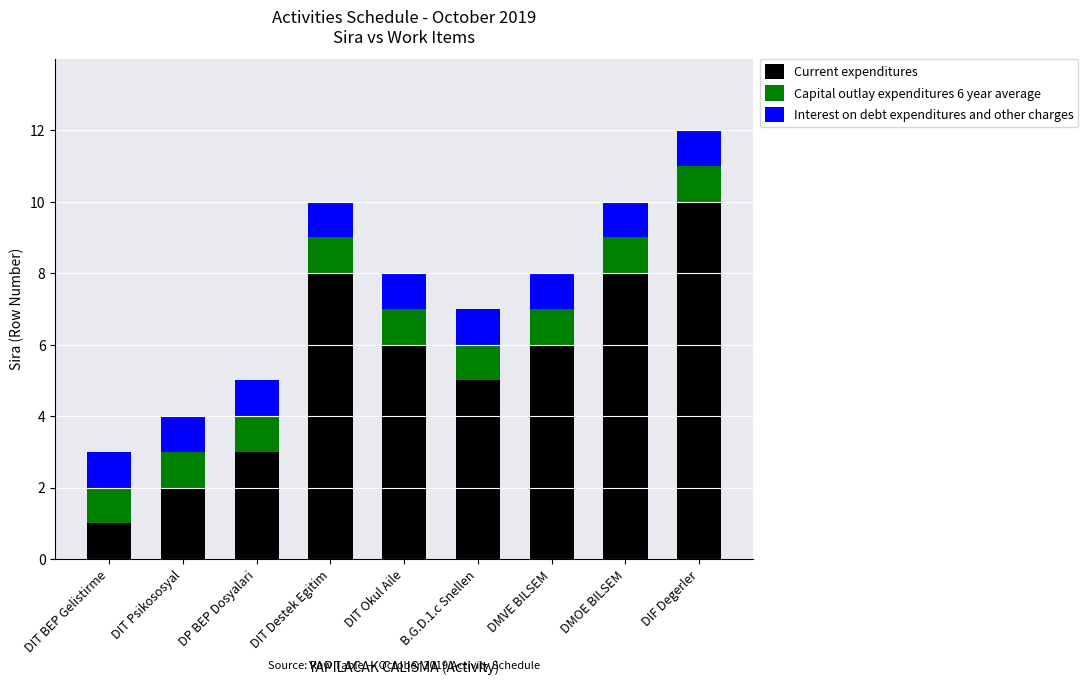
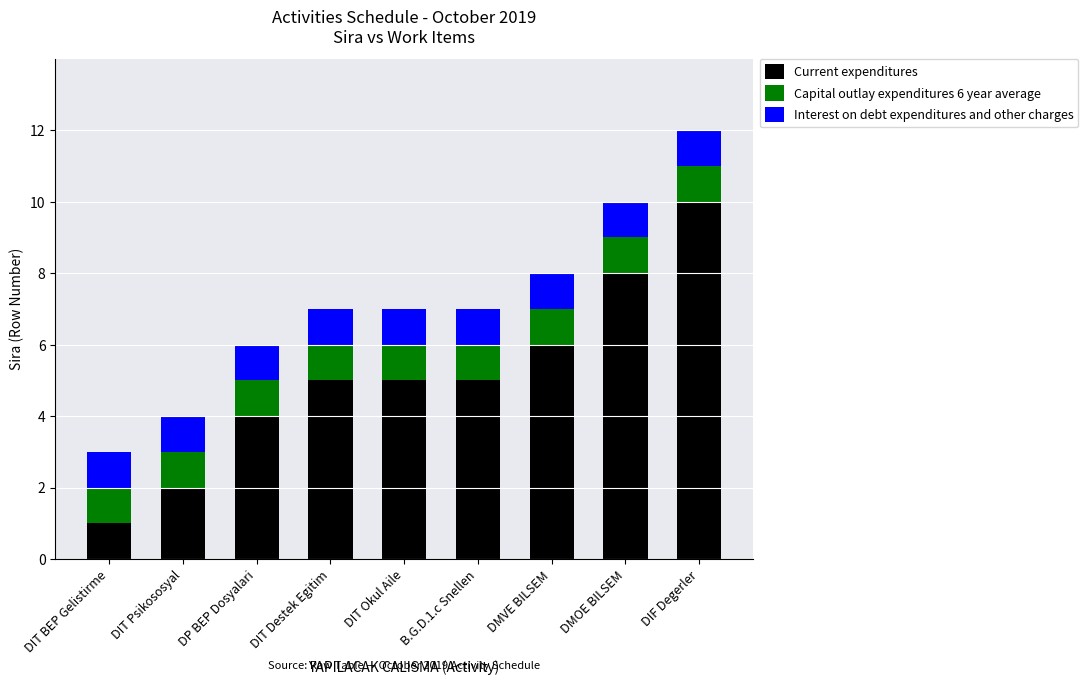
  {
    "Current expenditures": {
      "DIT BEP Gelistirme": 1,
      "DIT Psikososyal": 2,
-     "DP BEP Dosyalari": 3,
-     "DIT Destek Egitim": 8,
-     "DIT Okul Aile": 6,
+     "DP BEP Dosyalari": 4,
+     "DIT Destek Egitim": 5,
+     "DIT Okul Aile": 5,
      "B.G.D.1.c Snellen": 5,
      "DMVE BILSEM": 6,
      "DMOE BILSEM": 8,
      "DIF Degerler": 10
    },
    "Capital outlay expenditures 6 year average": {
      "DIT BEP Gelistirme": 1,
      "DIT Psikososyal": 1,
      "DP BEP Dosyalari": 1,
      "DIT Destek Egitim": 1,
      "DIT Okul Aile": 1,
      "B.G.D.1.c Snellen": 1,
      "DMVE BILSEM": 1,
      "DMOE BILSEM": 1,
      "DIF Degerler": 1
    },
    "Interest on debt expenditures and other charges": {
      "DIT BEP Gelistirme": 1,
      "DIT Psikososyal": 1,
      "DP BEP Dosyalari": 1,
      "DIT Destek Egitim": 1,
      "DIT Okul Aile": 1,
      "B.G.D.1.c Snellen": 1,
      "DMVE BILSEM": 1,
      "DMOE BILSEM": 1,
      "DIF Degerler": 1
    }
  }
